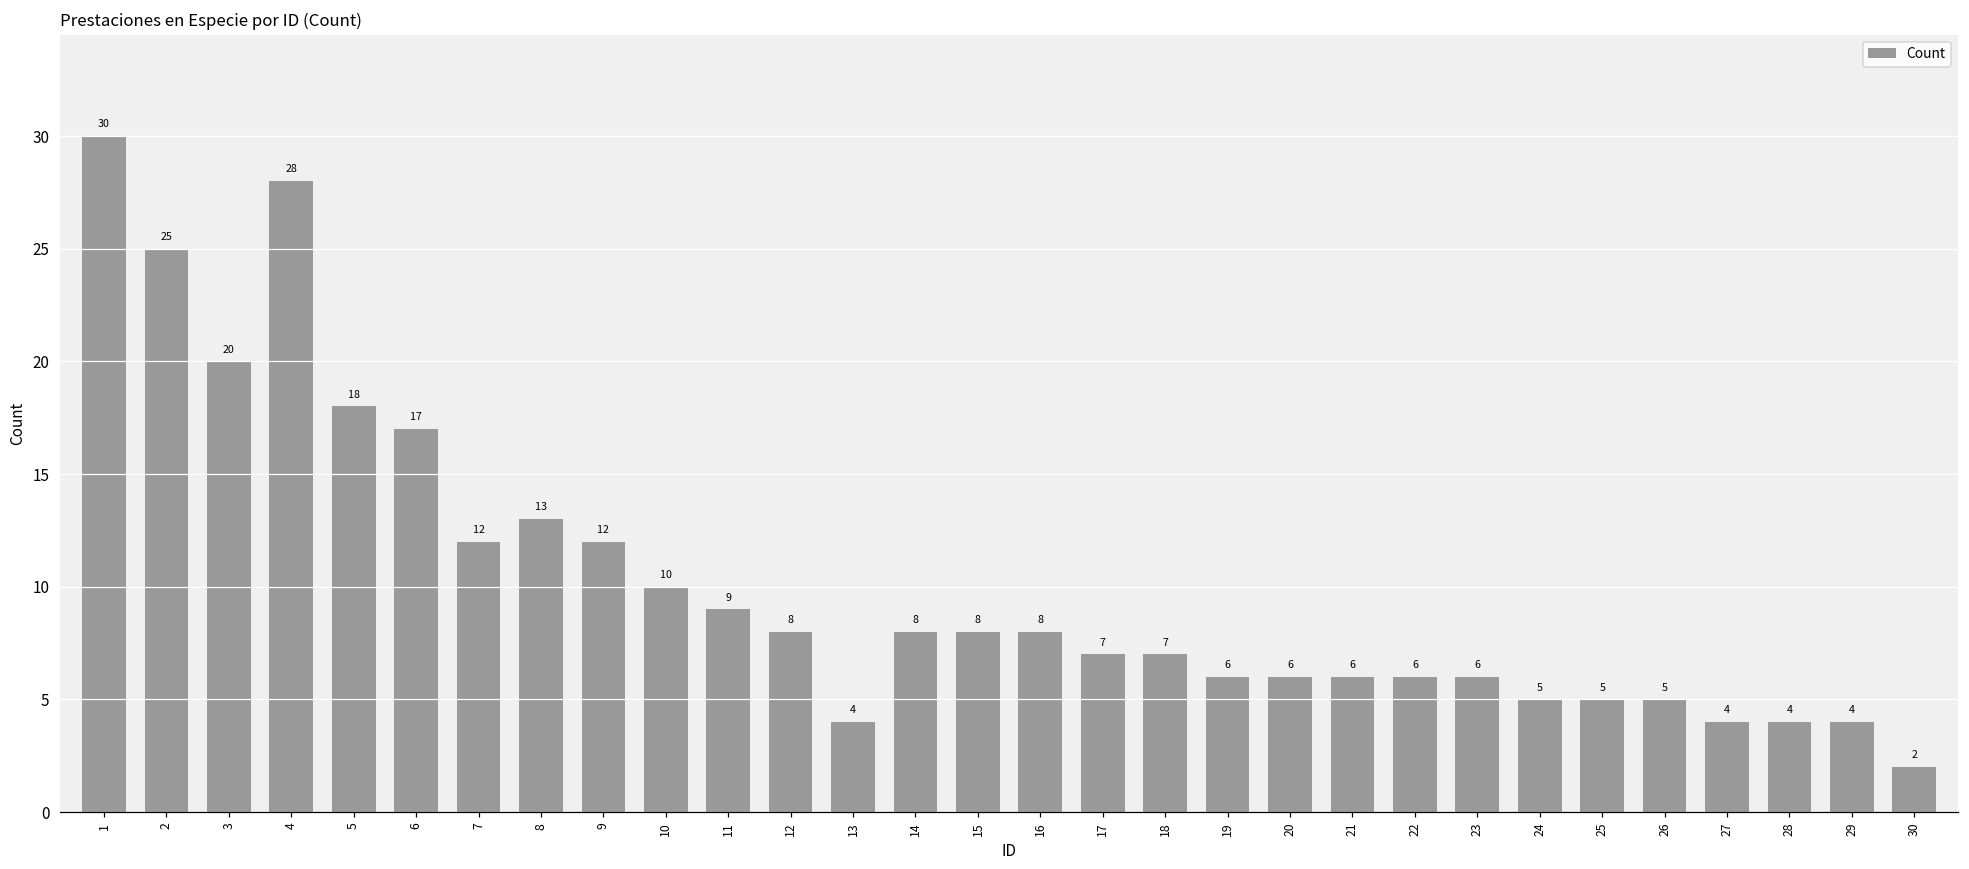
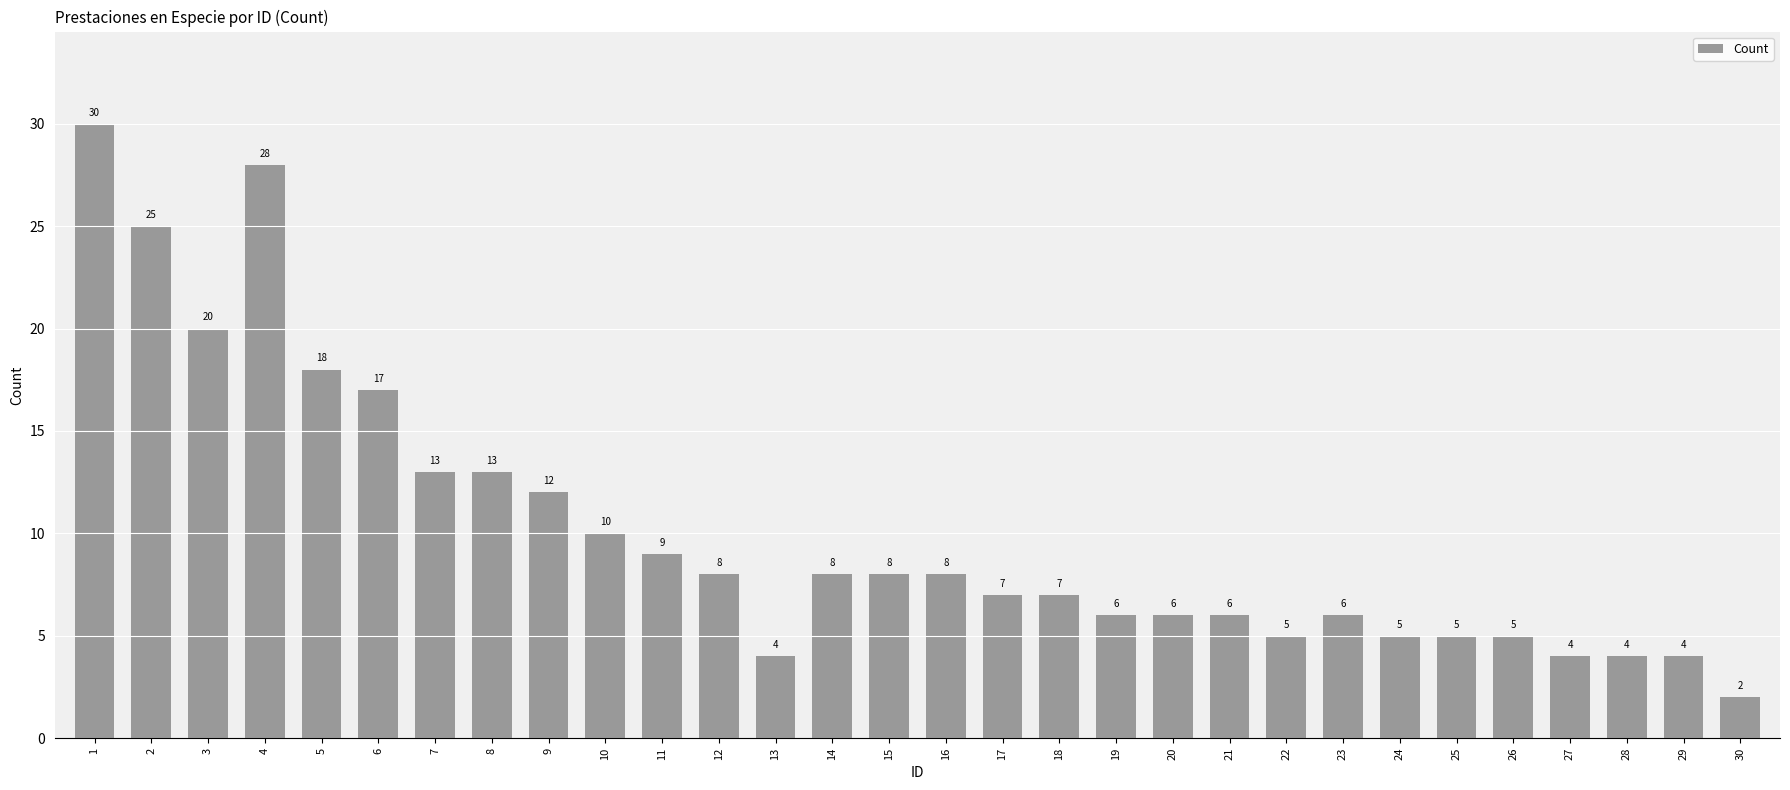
  {
    "1": 30,
    "2": 25,
    "3": 20,
    "4": 28,
    "5": 18,
    "6": 17,
-   "7": 12,
+   "7": 13,
    "8": 13,
    "9": 12,
    "10": 10,
    "11": 9,
    "12": 8,
    "13": 4,
    "14": 8,
    "15": 8,
    "16": 8,
    "17": 7,
    "18": 7,
    "19": 6,
    "20": 6,
    "21": 6,
-   "22": 6,
+   "22": 5,
    "23": 6,
    "24": 5,
    "25": 5,
    "26": 5,
    "27": 4,
    "28": 4,
    "29": 4,
    "30": 2
  }
